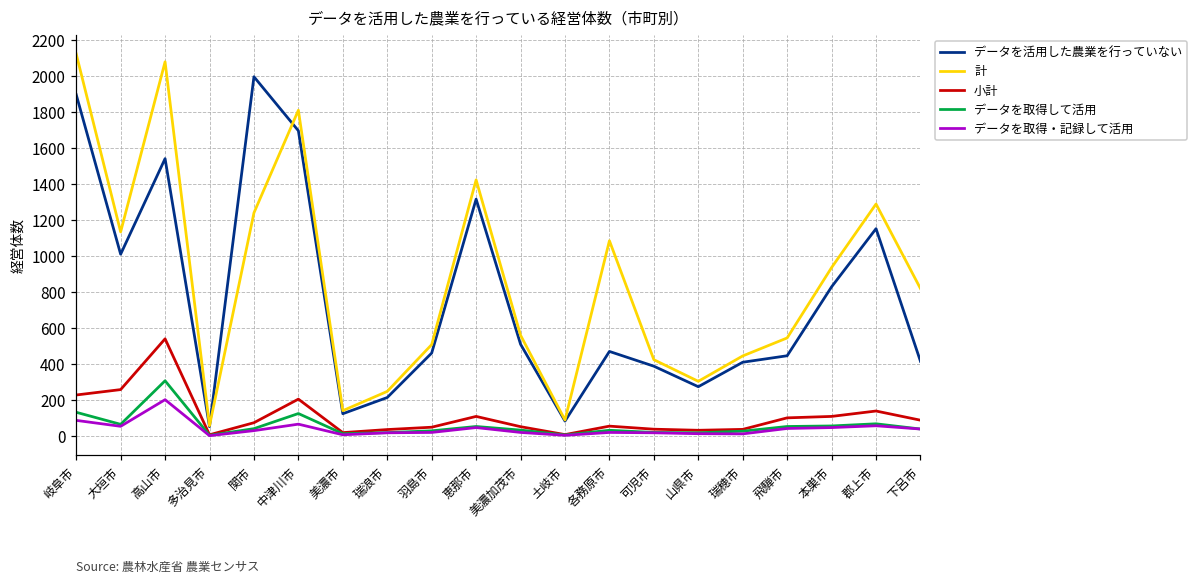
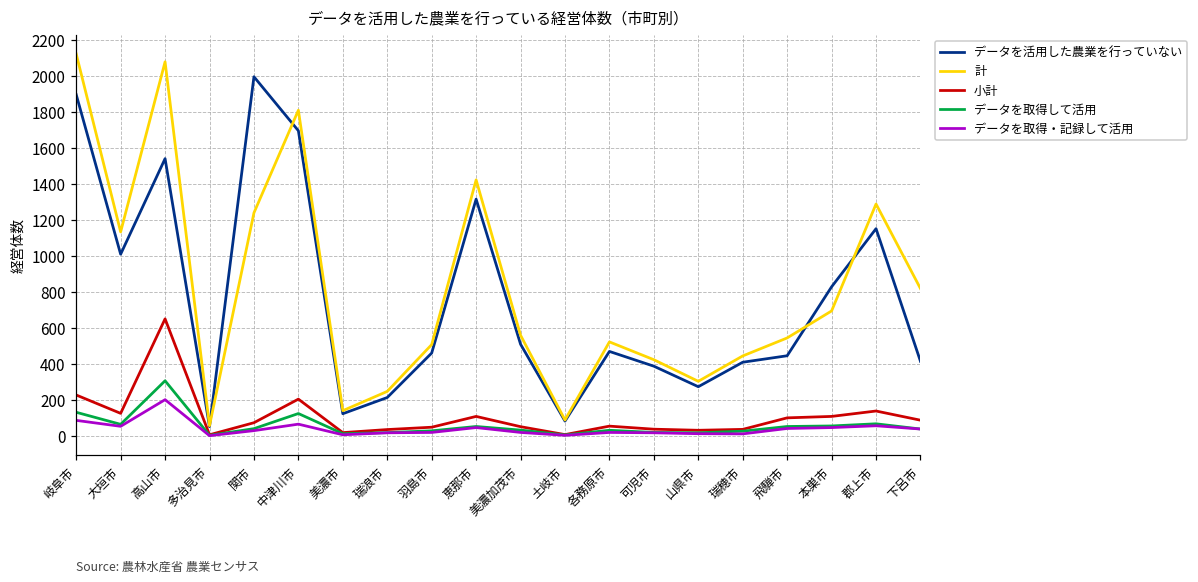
  {
    "データを活用した農業を行っていない": {
      "岐阜市": 1900,
      "大垣市": 1010,
      "高山市": 1540,
      "関市": 1990,
      "中津川市": 1690,
      "美濃市": 120,
      "瑞浪市": 210,
      "羽島市": 460,
      "恵那市": 1310,
      "美濃加茂市": 510,
      "各務原市": 470,
      "可児市": 390,
      "山県市": 270,
      "瑞穂市": 410,
      "飛騨市": 440,
      "本巣市": 830,
      "郡上市": 1150,
      "下呂市": 410
    },
    "計": {
      "岐阜市": 2120,
      "大垣市": 1130,
      "高山市": 2080,
      "関市": 1240,
      "中津川市": 1810,
      "美濃市": 140,
      "瑞浪市": 250,
      "羽島市": 510,
      "恵那市": 1420,
      "美濃加茂市": 560,
-     "各務原市": 1080,
+     "各務原市": 520,
      "可児市": 420,
      "山県市": 300,
      "瑞穂市": 440,
      "飛騨市": 540,
-     "本巣市": 930,
+     "本巣市": 690,
      "郡上市": 1290,
      "下呂市": 820
    },
    "小計": {
      "岐阜市": 230,
-     "大垣市": 260,
-     "高山市": 540,
+     "大垣市": 120,
+     "高山市": 650,
      "関市": 70,
      "中津川市": 200,
      "瑞浪市": 30,
      "羽島市": 50,
      "恵那市": 110,
      "美濃加茂市": 50,
      "各務原市": 50,
      "可児市": 40,
      "飛騨市": 100,
      "本巣市": 110,
      "郡上市": 140,
      "下呂市": 90
    },
    "データを取得して活用": {
      "岐阜市": 130,
      "高山市": 310,
      "中津川市": 120
    },
    "データを取得・記録して活用": {
      "岐阜市": 90,
      "高山市": 200,
      "中津川市": 60
    }
  }
